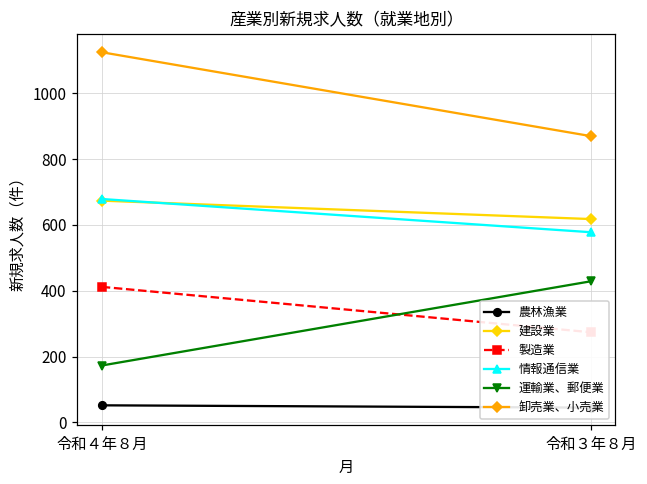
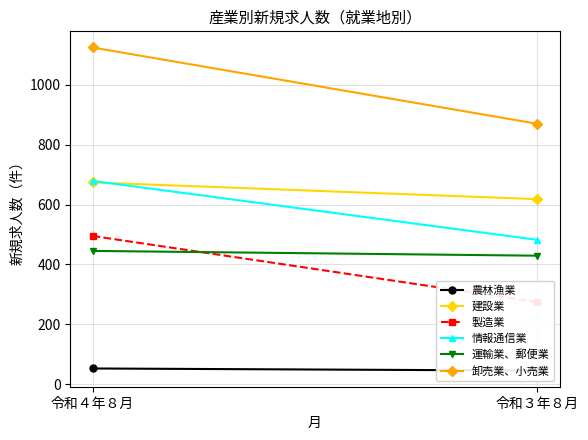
  {
    "農林漁業": {
      "令和４年８月": 50
    },
    "製造業": {
-     "令和４年８月": 410
+     "令和４年８月": 500
    },
    "情報通信業": {
-     "令和３年８月": 580
+     "令和３年８月": 480
    },
    "運輸業、郵便業": {
-     "令和４年８月": 170,
+     "令和４年８月": 450,
      "令和３年８月": 430
    }
  }
